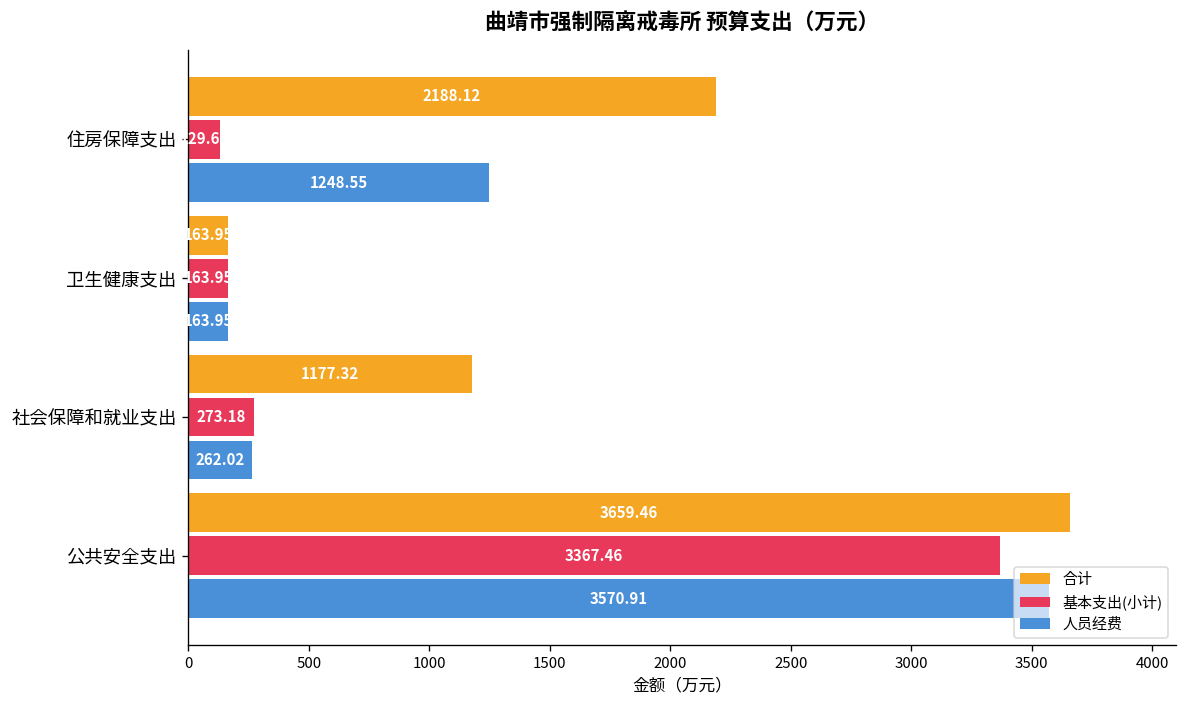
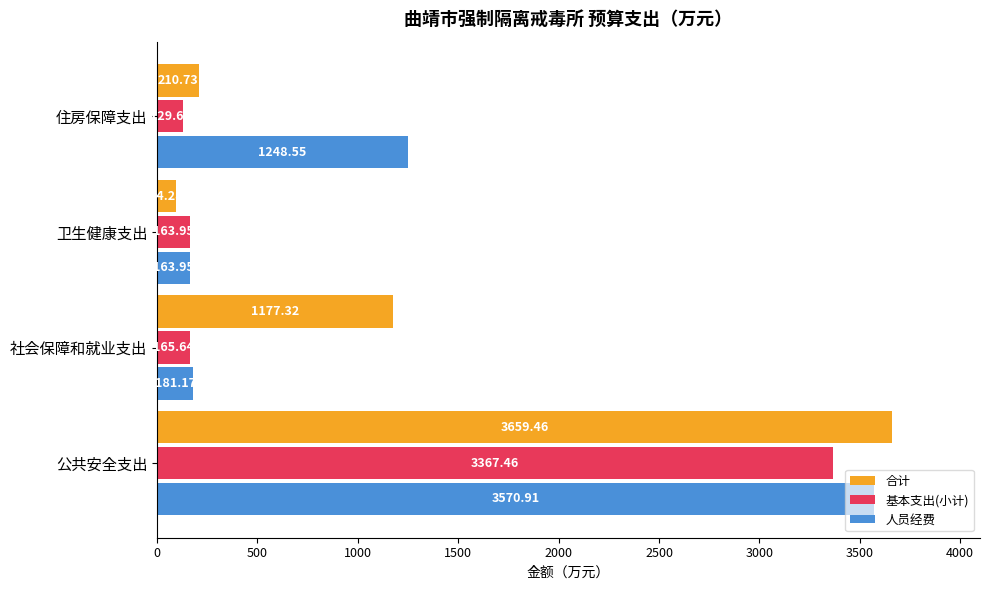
  {
    "合计": {
-     "住房保障支出": 2188.12,
-     "卫生健康支出": 163.95,
+     "住房保障支出": 210.73,
+     "卫生健康支出": 94.28,
      "社会保障和就业支出": 1177.32,
      "公共安全支出": 3659.46
    },
    "基本支出(小计)": {
      "住房保障支出": 129.60,
      "卫生健康支出": 163.95,
-     "社会保障和就业支出": 273.18,
+     "社会保障和就业支出": 165.64,
      "公共安全支出": 3367.46
    },
    "人员经费": {
      "住房保障支出": 1248.55,
      "卫生健康支出": 163.95,
-     "社会保障和就业支出": 262.02
+     "社会保障和就业支出": 181.17
    }
  }
